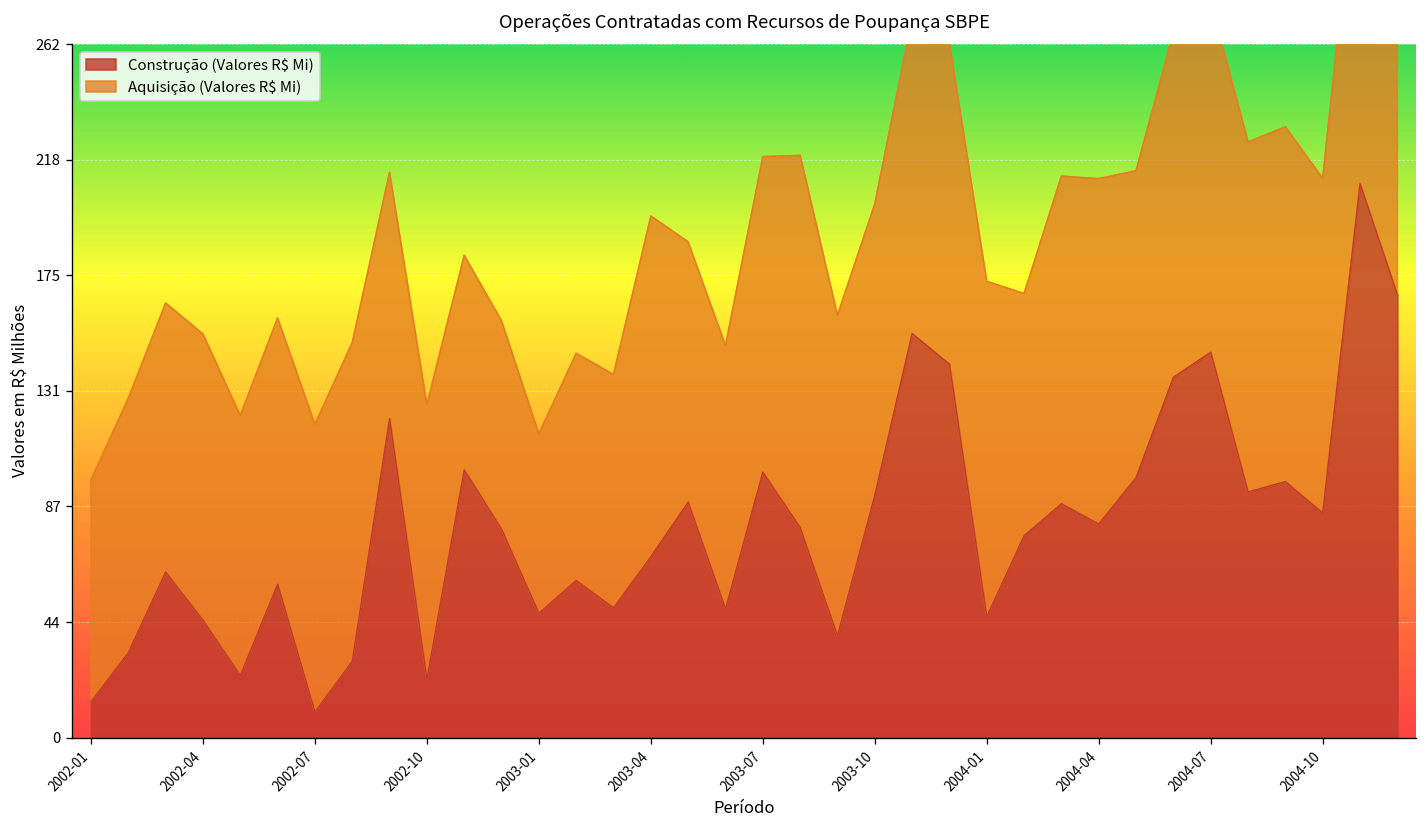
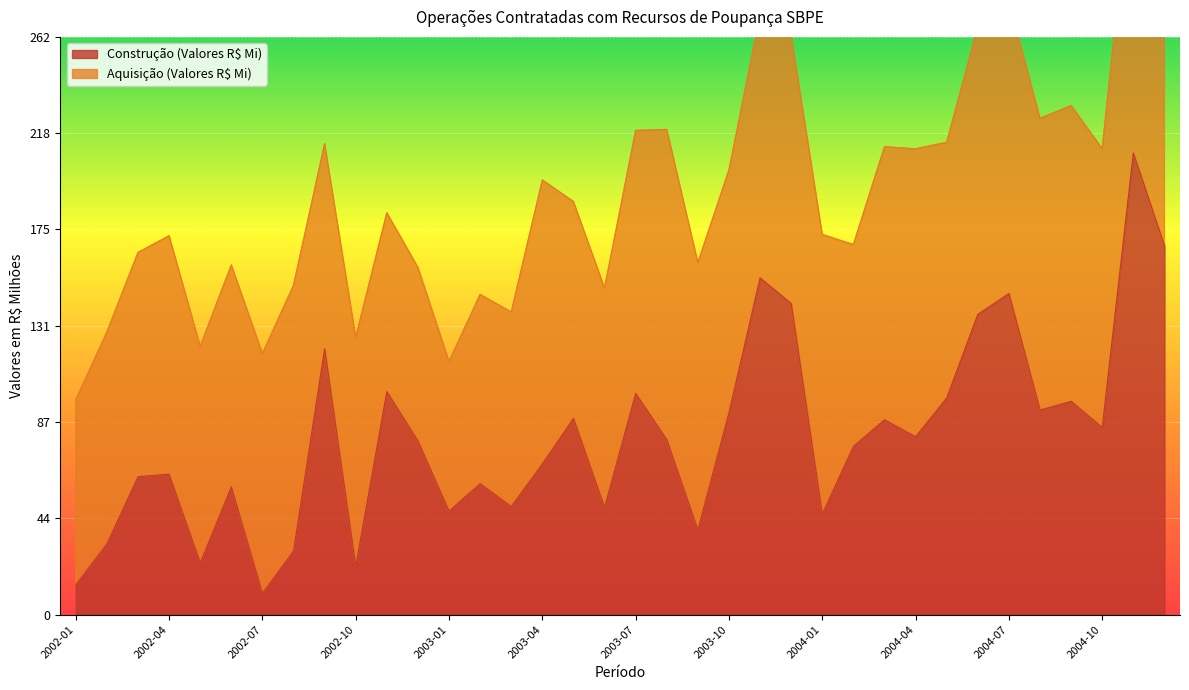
  {
    "Construção (Valores R$ Mi)": {
      "2002-01": 14,
-     "2002-04": 44,
+     "2002-04": 64,
      "2002-07": 10,
      "2002-10": 22,
      "2003-01": 47,
      "2003-04": 68,
      "2003-07": 100,
      "2003-10": 92,
      "2004-01": 46,
      "2004-04": 81,
      "2004-07": 146,
      "2004-10": 85
    },
    "Aquisição (Valores R$ Mi)": {
      "2002-01": 84,
      "2002-04": 108,
      "2002-07": 109,
      "2002-10": 104,
      "2003-01": 68,
      "2003-04": 129,
      "2003-07": 119,
      "2003-10": 110,
      "2004-01": 127,
      "2004-04": 131,
      "2004-10": 126
    }
  }
